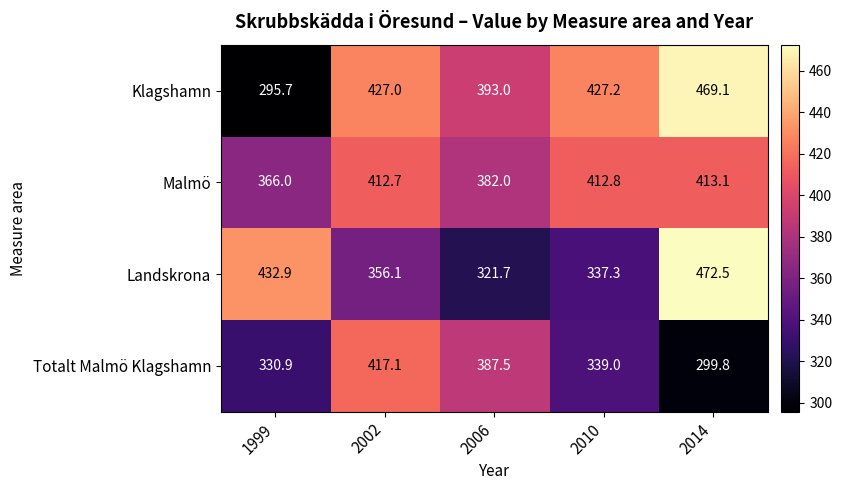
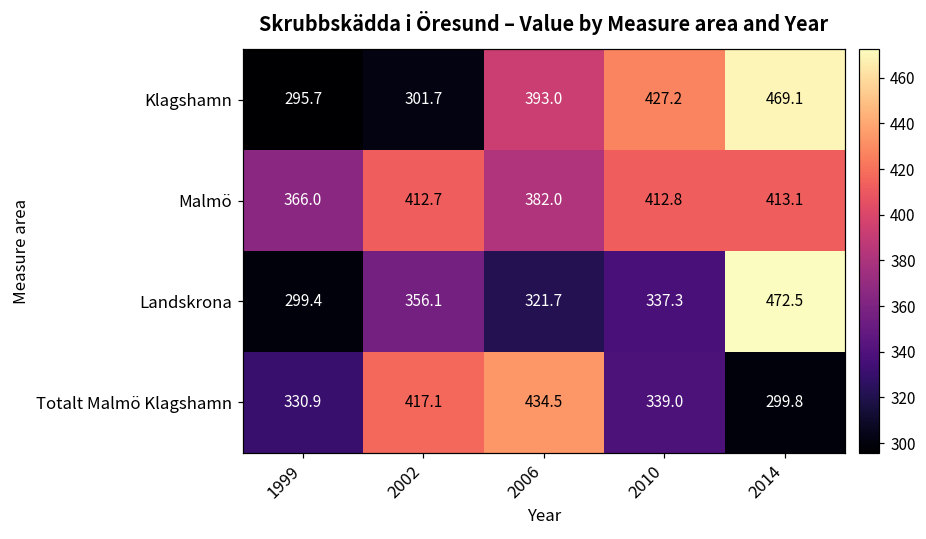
  {
    "Klagshamn": {
      "1999": 295.7,
-     "2002": 427.0,
+     "2002": 301.7,
      "2006": 393.0,
      "2010": 427.2,
      "2014": 469.1
    },
    "Malmö": {
      "1999": 366.0,
      "2002": 412.7,
      "2006": 382.0,
      "2010": 412.8,
      "2014": 413.1
    },
    "Landskrona": {
-     "1999": 432.9,
+     "1999": 299.4,
      "2002": 356.1,
      "2006": 321.7,
      "2010": 337.3,
      "2014": 472.5
    },
    "Totalt Malmö Klagshamn": {
      "1999": 330.9,
      "2002": 417.1,
-     "2006": 387.5,
+     "2006": 434.5,
      "2010": 339.0,
      "2014": 299.8
    }
  }
